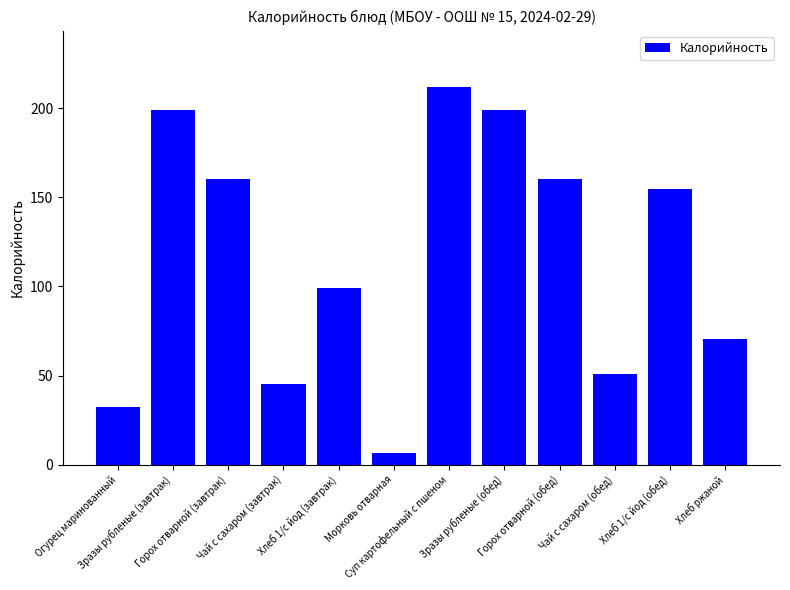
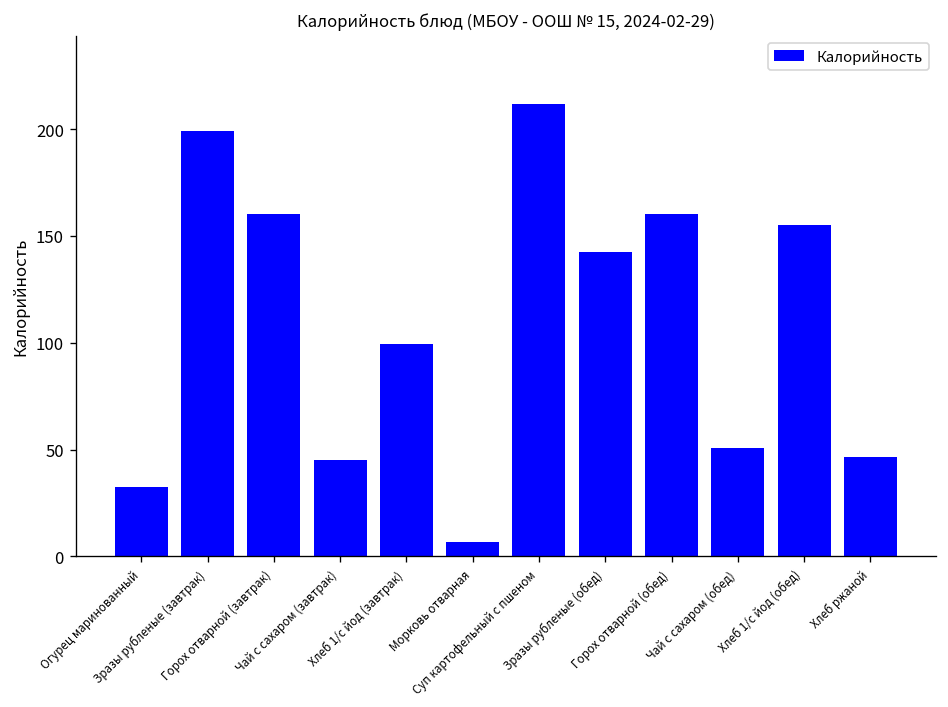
  {
    "Огурец маринованный": 32,
    "Зразы рубленые (завтрак)": 199,
    "Горох отварной (завтрак)": 160,
    "Чай с сахаром (завтрак)": 45,
    "Хлеб 1/с йод (завтрак)": 99,
    "Морковь отварная": 7,
    "Суп картофельный с пшеном": 212,
-   "Зразы рубленые (обед)": 199,
+   "Зразы рубленые (обед)": 143,
    "Горох отварной (обед)": 160,
    "Чай с сахаром (обед)": 51,
    "Хлеб 1/с йод (обед)": 155,
-   "Хлеб ржаной": 71
+   "Хлеб ржаной": 46
  }
